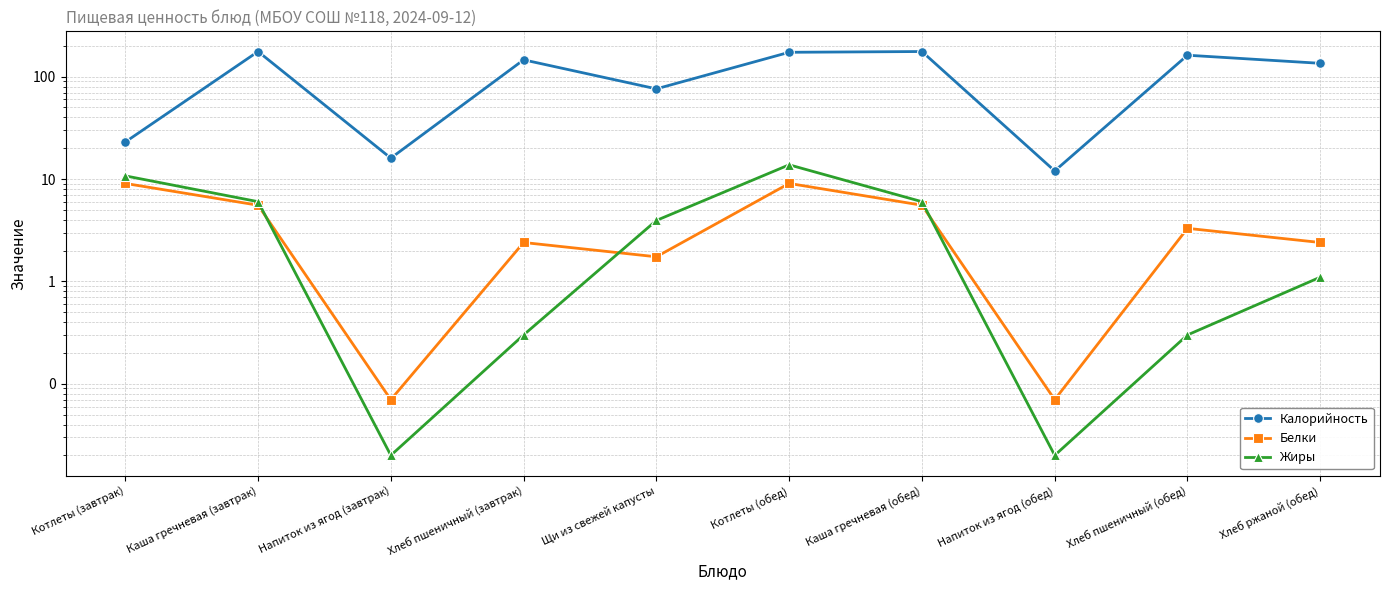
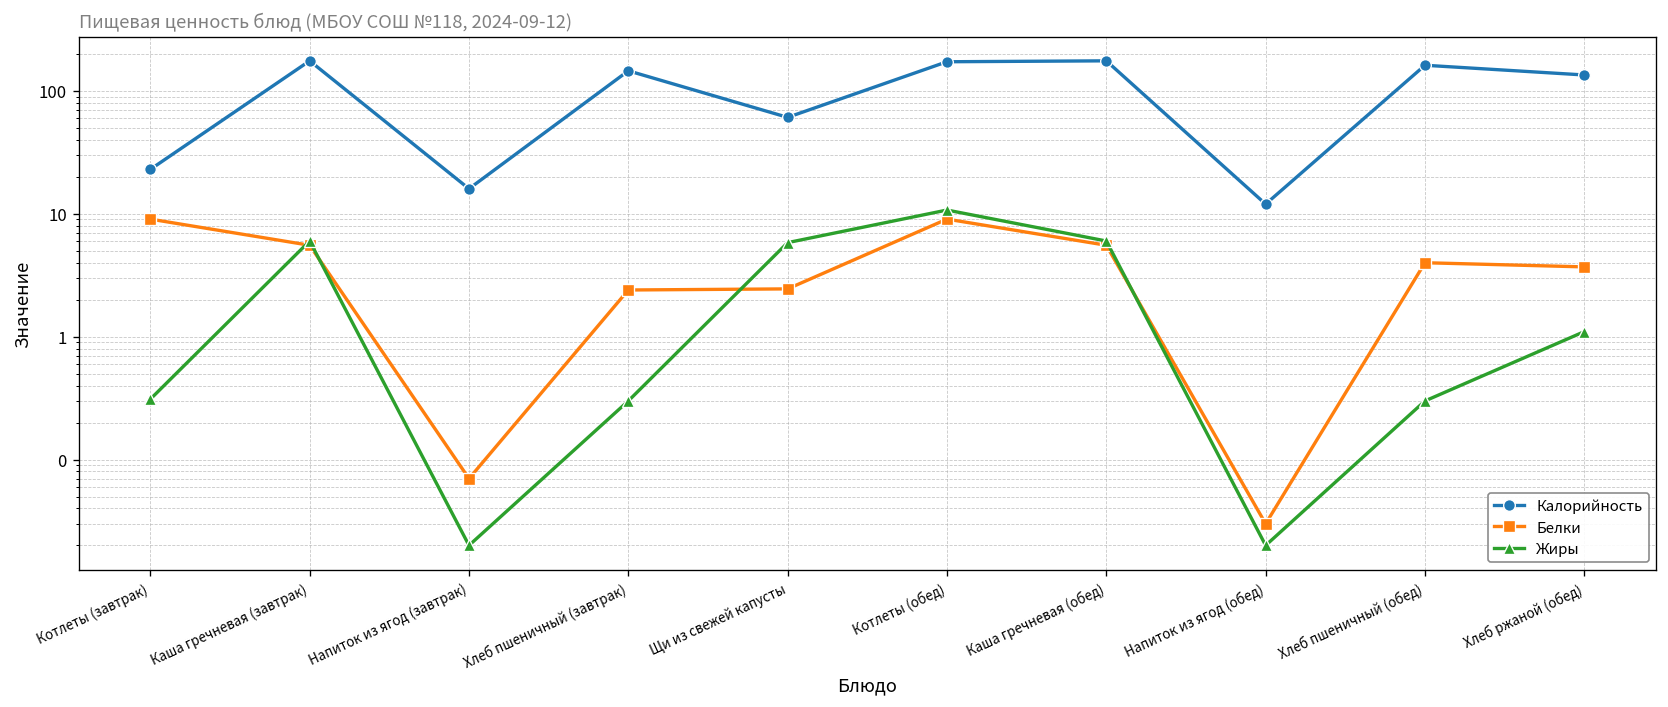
  {
    "Калорийность": {
      "Котлеты (завтрак)": 23,
      "Каша гречневая (завтрак)": 180,
      "Напиток из ягод (завтрак)": 16,
      "Хлеб пшеничный (завтрак)": 150,
-     "Щи из свежей капусты": 80,
+     "Щи из свежей капусты": 60,
      "Котлеты (обед)": 170,
      "Каша гречневая (обед)": 180,
      "Напиток из ягод (обед)": 12,
      "Хлеб пшеничный (обед)": 160,
      "Хлеб ржаной (обед)": 140
    },
    "Белки": {
      "Котлеты (завтрак)": 9,
      "Каша гречневая (завтрак)": 6,
      "Напиток из ягод (завтрак)": 0.07,
      "Хлеб пшеничный (завтрак)": 2.4,
-     "Щи из свежей капусты": 1.7,
+     "Щи из свежей капусты": 2.5,
      "Котлеты (обед)": 9,
      "Каша гречневая (обед)": 6,
-     "Напиток из ягод (обед)": 0.07,
-     "Хлеб пшеничный (обед)": 3.3,
-     "Хлеб ржаной (обед)": 2.4
+     "Напиток из ягод (обед)": 0.03,
+     "Хлеб пшеничный (обед)": 4.0,
+     "Хлеб ржаной (обед)": 3.7
    },
    "Жиры": {
-     "Котлеты (завтрак)": 11,
+     "Котлеты (завтрак)": 0.31,
      "Каша гречневая (завтрак)": 6,
      "Напиток из ягод (завтрак)": 0.02,
      "Хлеб пшеничный (завтрак)": 0.30,
-     "Щи из свежей капусты": 3.9,
-     "Котлеты (обед)": 14,
+     "Щи из свежей капусты": 6,
+     "Котлеты (обед)": 11,
      "Каша гречневая (обед)": 6,
      "Напиток из ягод (обед)": 0.02,
      "Хлеб пшеничный (обед)": 0.30,
      "Хлеб ржаной (обед)": 1.1
    }
  }
